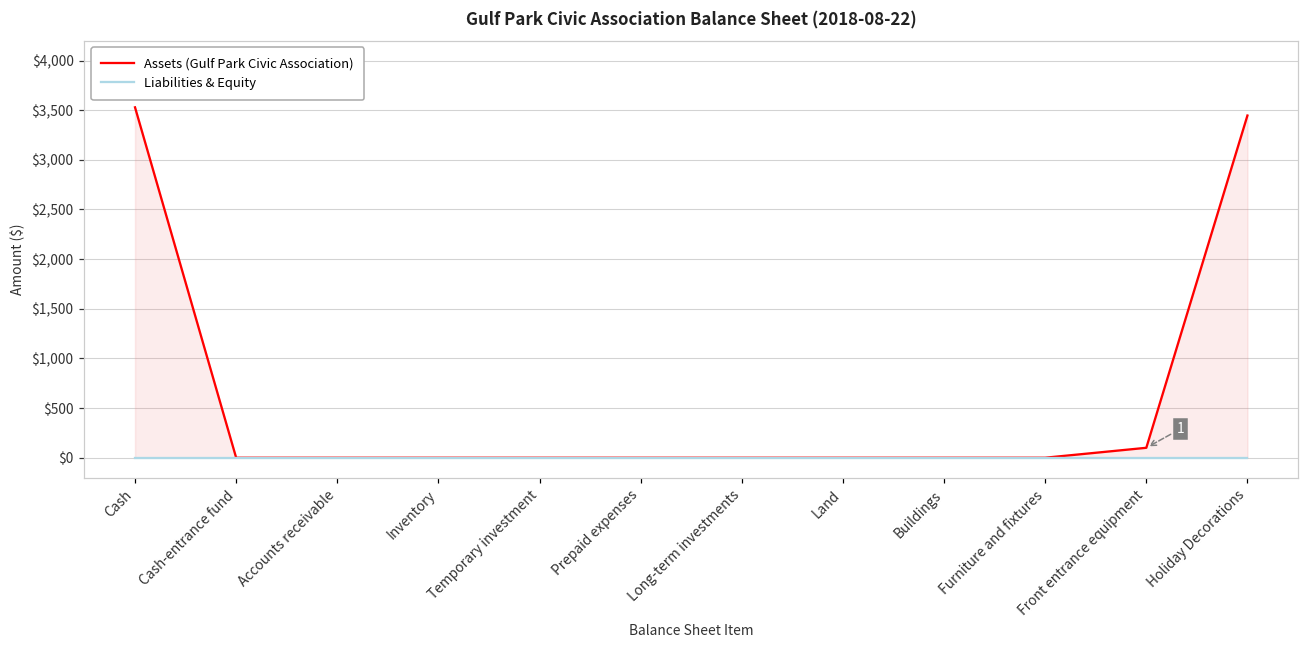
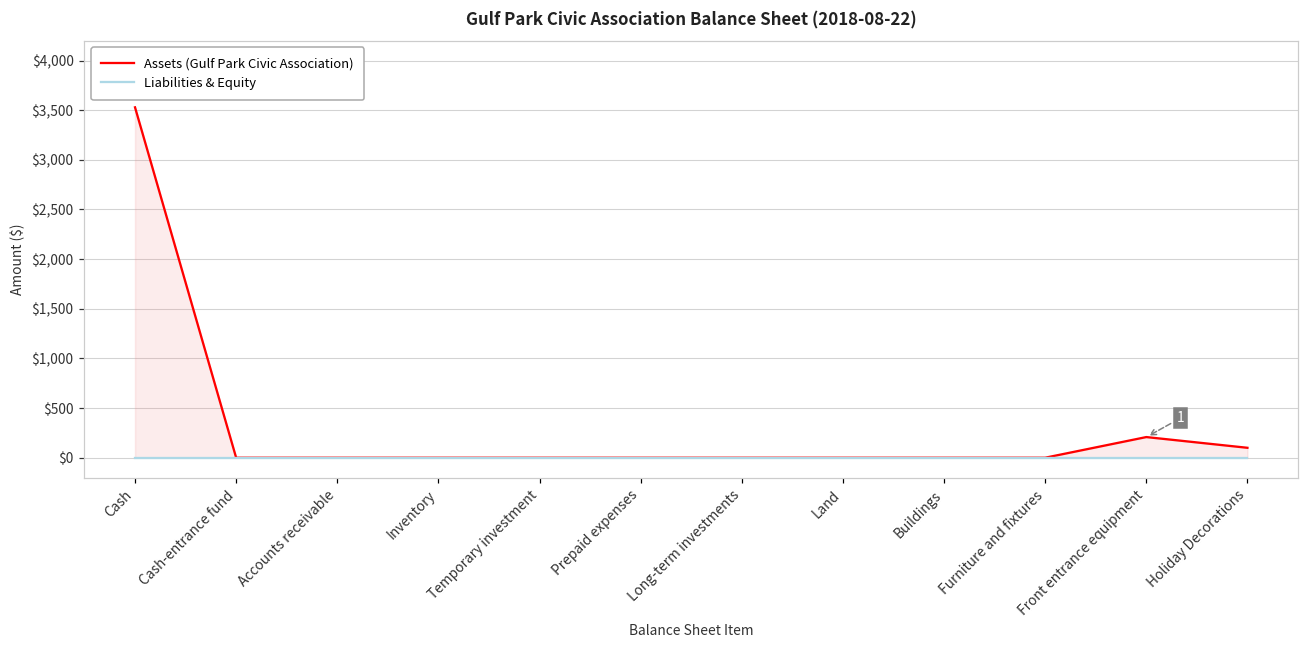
  {
    "Assets (Gulf Park Civic Association)": {
      "Cash": "$3,500",
-     "Front entrance equipment": "$100",
-     "Holiday Decorations": "$3,400"
+     "Front entrance equipment": "$200",
+     "Holiday Decorations": "$100"
    },
    "Liabilities & Equity": {
      "Cash": "$0",
      "Front entrance equipment": "$0",
      "Holiday Decorations": "$0"
    }
  }
